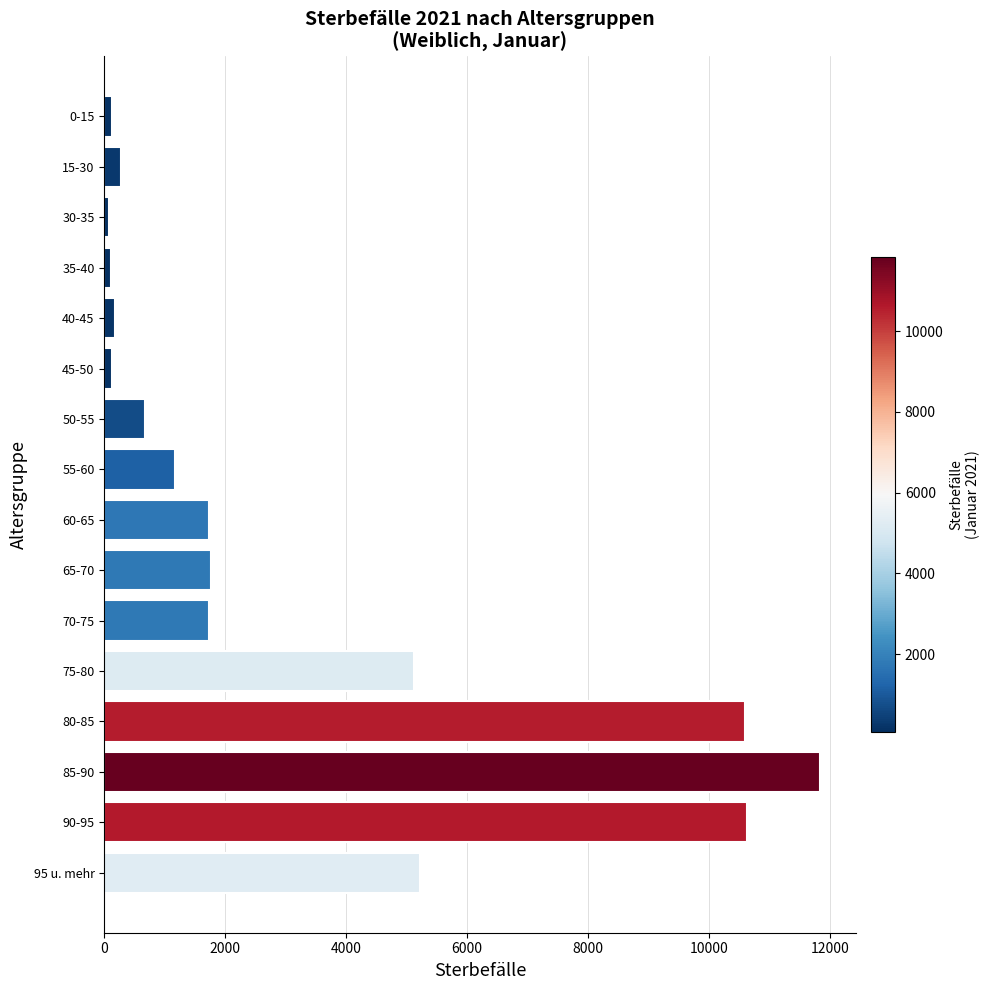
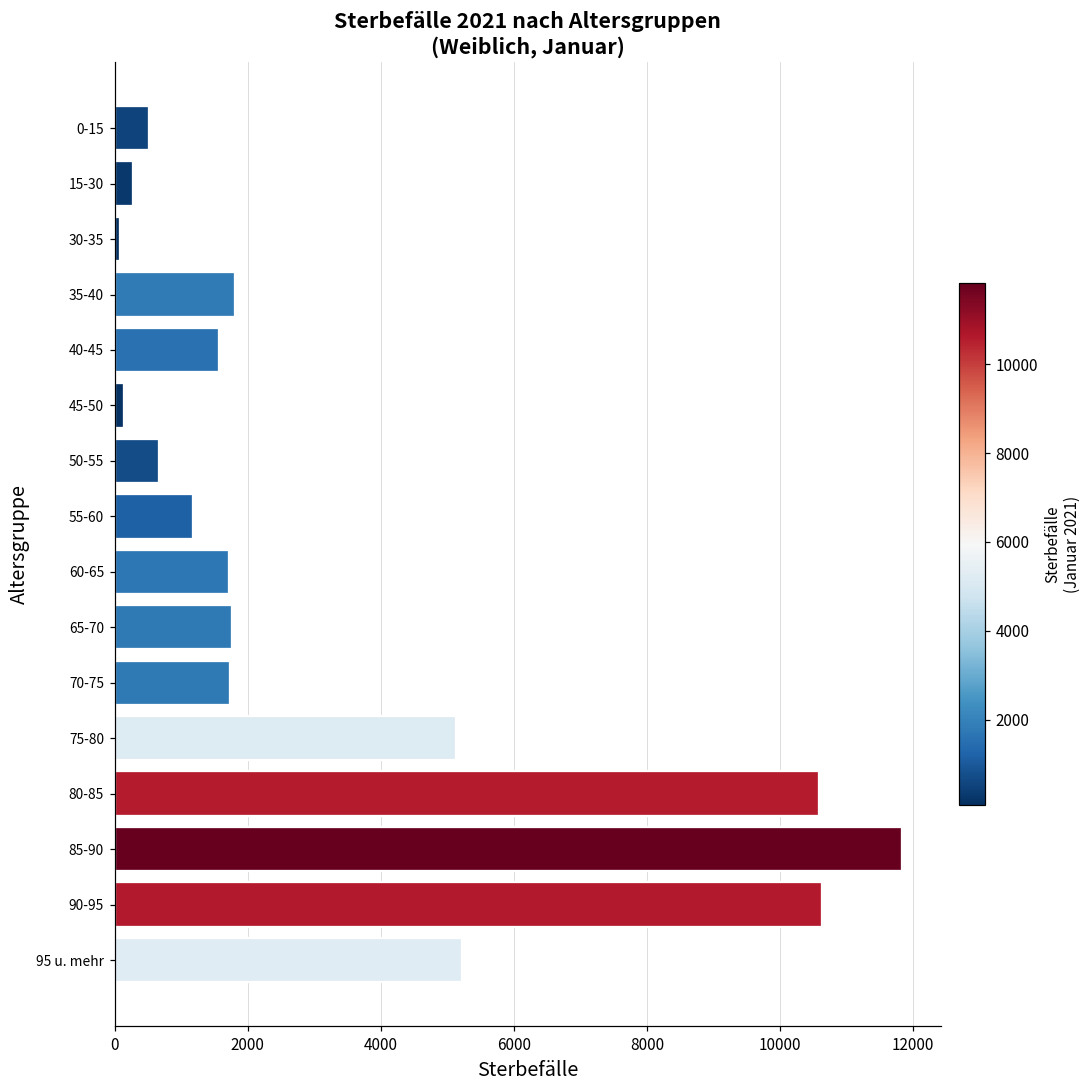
  {
-   "0-15": 100,
+   "0-15": 500,
    "15-30": 300,
    "30-35": 100,
-   "35-40": 100,
-   "40-45": 200,
+   "35-40": 1800,
+   "40-45": 1600,
    "45-50": 100,
    "50-55": 700,
    "55-60": 1200,
    "60-65": 1700,
    "65-70": 1800,
    "70-75": 1700,
    "75-80": 5100,
    "80-85": 10600,
    "85-90": 11800,
    "90-95": 10600,
    "95 u. mehr": 5200
  }
